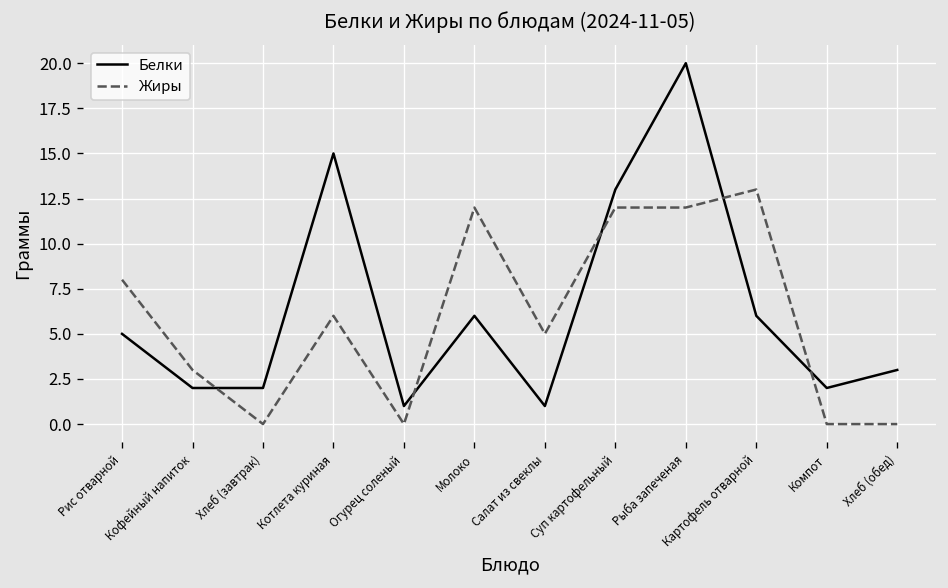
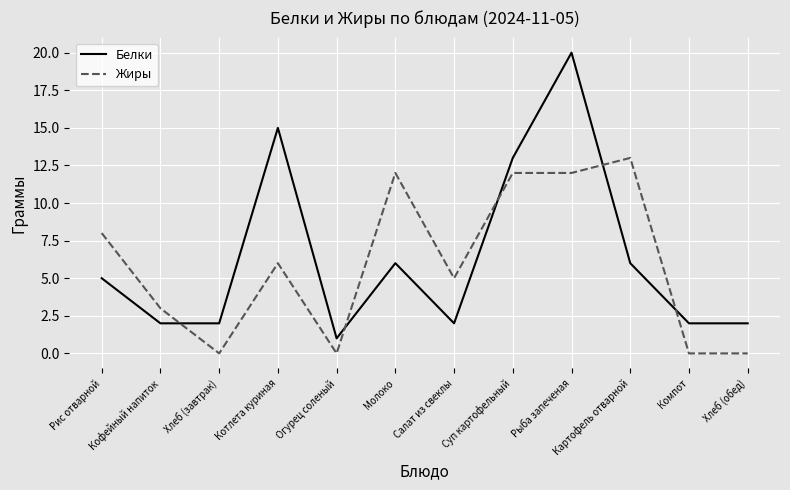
  {
    "Белки": {
      "Рис отварной": 5,
      "Кофейный напиток": 2,
      "Хлеб (завтрак)": 2,
      "Котлета куриная": 15,
      "Огурец соленый": 1,
      "Молоко": 6,
-     "Салат из свеклы": 1,
+     "Салат из свеклы": 2,
      "Суп картофельный": 13,
      "Рыба запеченая": 20,
      "Картофель отварной": 6,
      "Компот": 2,
-     "Хлеб (обед)": 3
+     "Хлеб (обед)": 2
    },
    "Жиры": {
      "Рис отварной": 8,
      "Кофейный напиток": 3,
      "Хлеб (завтрак)": 0,
      "Котлета куриная": 6,
      "Огурец соленый": 0,
      "Молоко": 12,
      "Салат из свеклы": 5,
      "Суп картофельный": 12,
      "Рыба запеченая": 12,
      "Картофель отварной": 13,
      "Компот": 0,
      "Хлеб (обед)": 0
    }
  }
